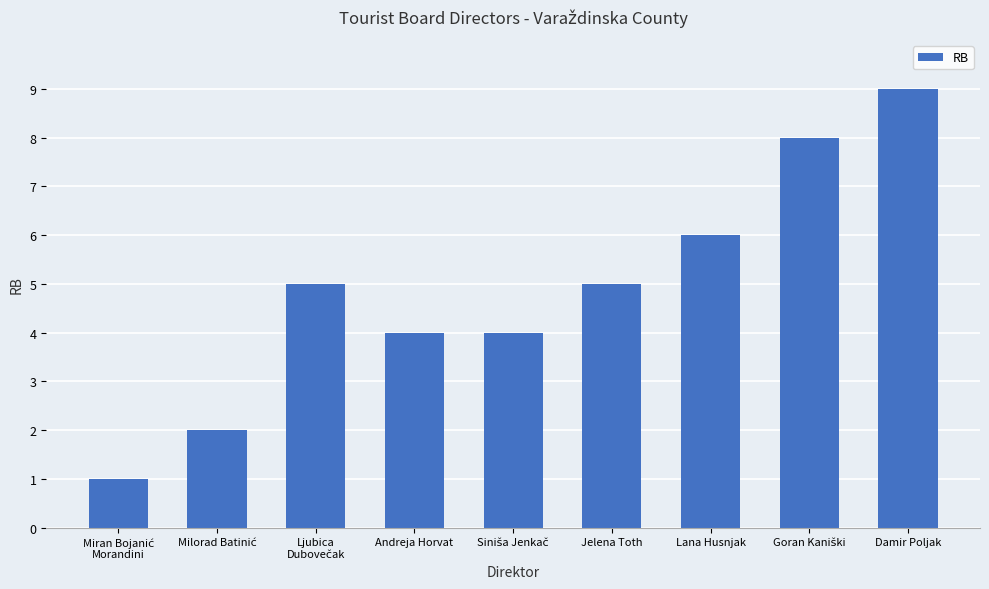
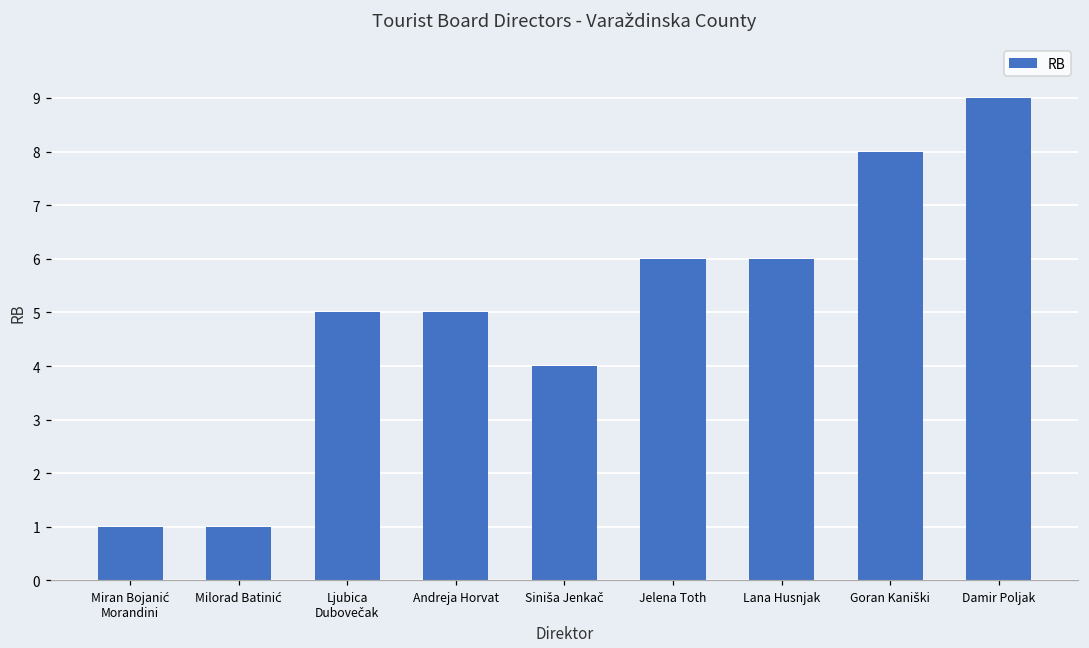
  {
    "Miran Bojanić Morandini": 1,
-   "Milorad Batinić": 2,
+   "Milorad Batinić": 1,
    "Ljubica Dubovečak": 5,
-   "Andreja Horvat": 4,
+   "Andreja Horvat": 5,
    "Siniša Jenkač": 4,
-   "Jelena Toth": 5,
+   "Jelena Toth": 6,
    "Lana Husnjak": 6,
    "Goran Kaniški": 8,
    "Damir Poljak": 9
  }
